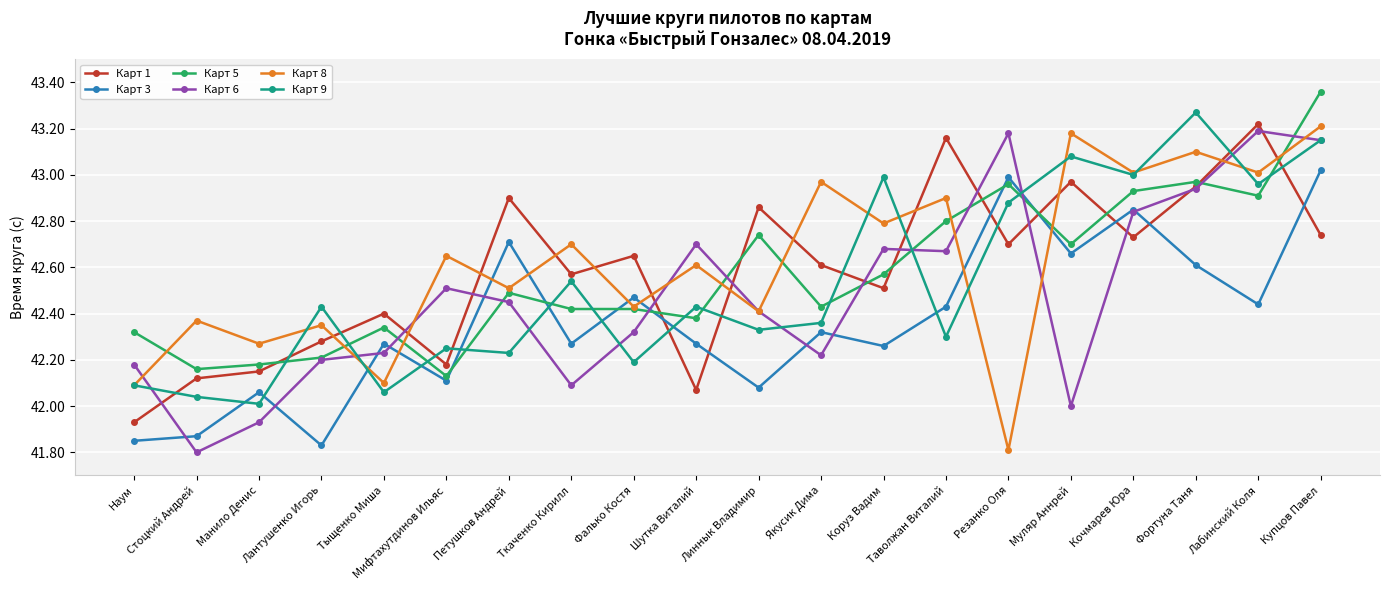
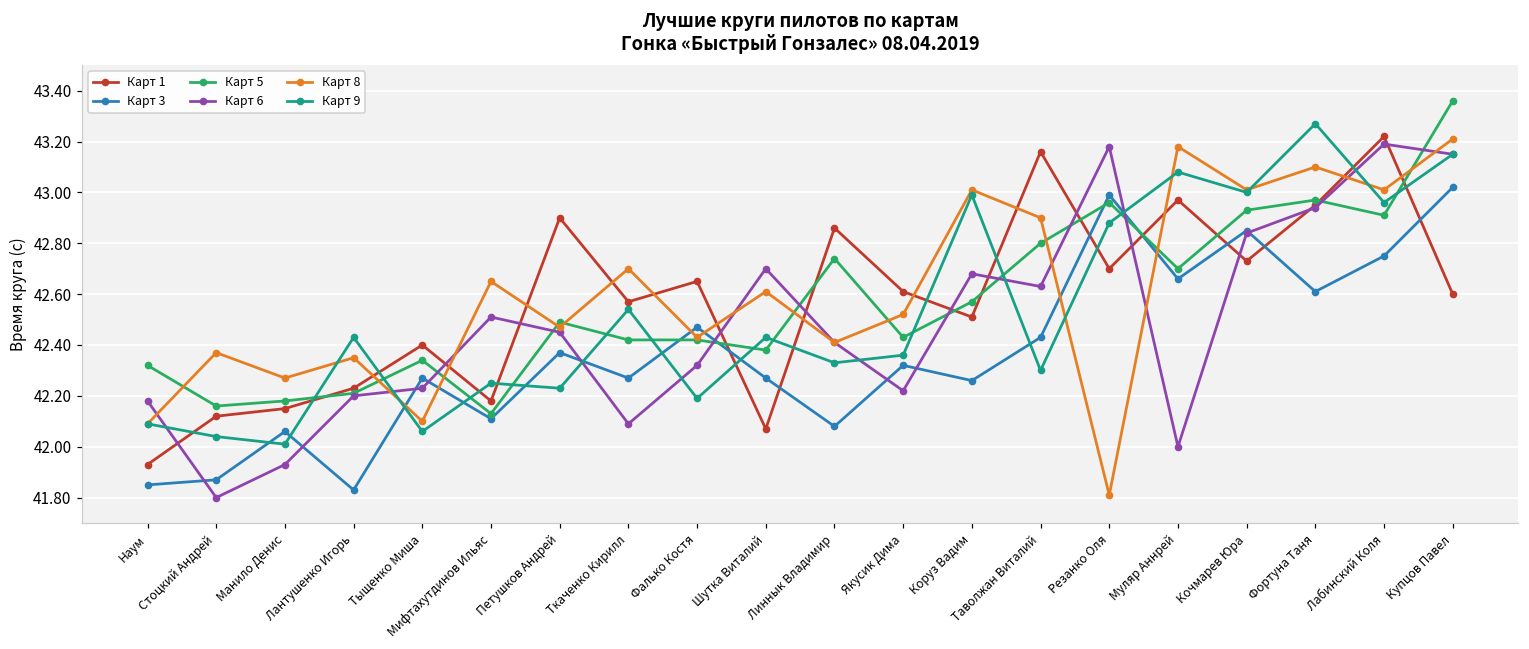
  {
    "Карт 1": {
      "Наум": 41.93,
      "Стоцкий Андрей": 42.12,
      "Манило Денис": 42.15,
-     "Лантушенко Игорь": 42.28,
+     "Лантушенко Игорь": 42.23,
      "Тыщенко Миша": 42.40,
      "Мифтахутдинов Ильяс": 42.18,
      "Петушков Андрей": 42.90,
      "Ткаченко Кирилл": 42.57,
      "Фалько Костя": 42.65,
      "Шутка Виталий": 42.07,
      "Линнык Владимир": 42.86,
      "Якусик Дима": 42.61,
      "Коруз Вадим": 42.51,
      "Таволжан Виталий": 43.16,
      "Резанко Оля": 42.70,
      "Муляр Аннрей": 42.97,
      "Кочмарев Юра": 42.73,
      "Лабинский Коля": 43.22,
-     "Купцов Павел": 42.74
+     "Купцов Павел": 42.60
    },
    "Карт 3": {
      "Наум": 41.85,
      "Стоцкий Андрей": 41.87,
      "Манило Денис": 42.06,
      "Лантушенко Игорь": 41.83,
      "Тыщенко Миша": 42.27,
      "Мифтахутдинов Ильяс": 42.11,
-     "Петушков Андрей": 42.71,
+     "Петушков Андрей": 42.37,
      "Ткаченко Кирилл": 42.27,
      "Фалько Костя": 42.47,
      "Шутка Виталий": 42.27,
      "Линнык Владимир": 42.08,
      "Якусик Дима": 42.32,
      "Коруз Вадим": 42.26,
      "Таволжан Виталий": 42.43,
      "Резанко Оля": 42.99,
      "Муляр Аннрей": 42.66,
      "Фортуна Таня": 42.61,
-     "Лабинский Коля": 42.44,
+     "Лабинский Коля": 42.75,
      "Купцов Павел": 43.02
    },
    "Карт 6": {
      "Наум": 42.18,
      "Стоцкий Андрей": 41.80,
      "Манило Денис": 41.93,
      "Тыщенко Миша": 42.23,
      "Мифтахутдинов Ильяс": 42.51,
      "Петушков Андрей": 42.45,
      "Ткаченко Кирилл": 42.09,
      "Фалько Костя": 42.32,
      "Шутка Виталий": 42.70,
      "Якусик Дима": 42.22,
      "Коруз Вадим": 42.68,
-     "Таволжан Виталий": 42.67,
+     "Таволжан Виталий": 42.63,
      "Резанко Оля": 43.18,
      "Муляр Аннрей": 42.00,
      "Лабинский Коля": 43.19
    },
    "Карт 8": {
      "Стоцкий Андрей": 42.37,
      "Манило Денис": 42.27,
      "Лантушенко Игорь": 42.35,
      "Тыщенко Миша": 42.10,
      "Мифтахутдинов Ильяс": 42.65,
-     "Петушков Андрей": 42.51,
+     "Петушков Андрей": 42.47,
      "Ткаченко Кирилл": 42.70,
      "Шутка Виталий": 42.61,
-     "Якусик Дима": 42.97,
-     "Коруз Вадим": 42.79,
+     "Якусик Дима": 42.52,
+     "Коруз Вадим": 43.01,
      "Таволжан Виталий": 42.90,
      "Резанко Оля": 41.81,
      "Муляр Аннрей": 43.18,
      "Фортуна Таня": 43.10,
      "Лабинский Коля": 43.01,
      "Купцов Павел": 43.21
    }
  }
